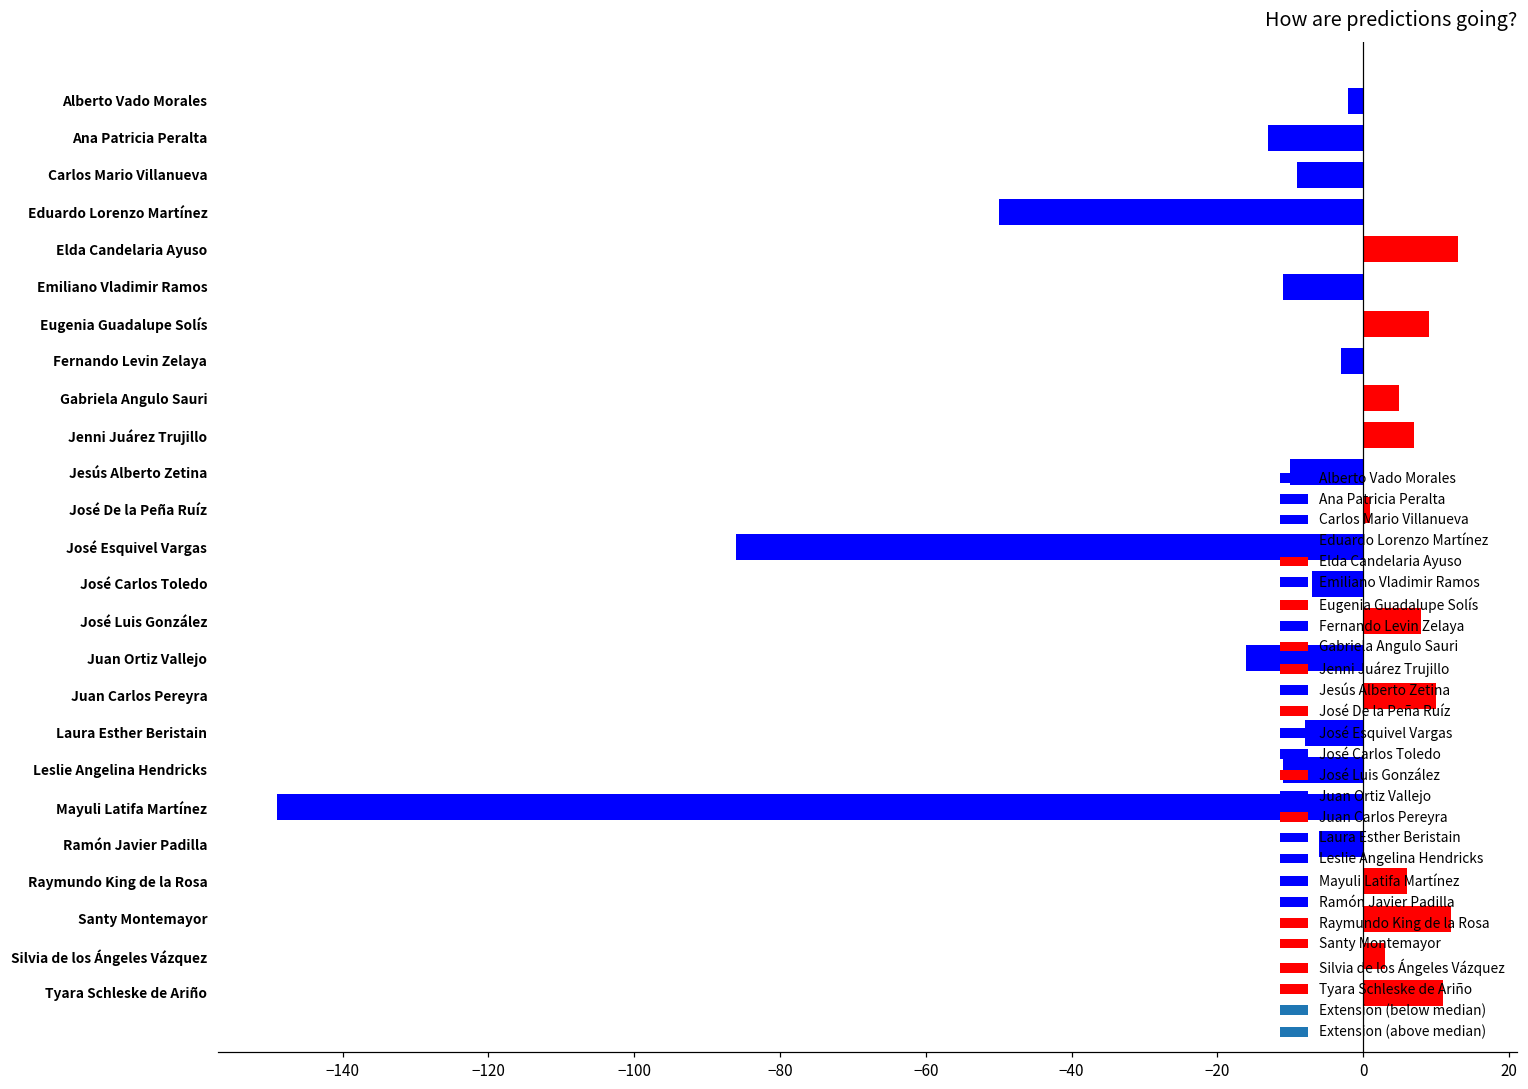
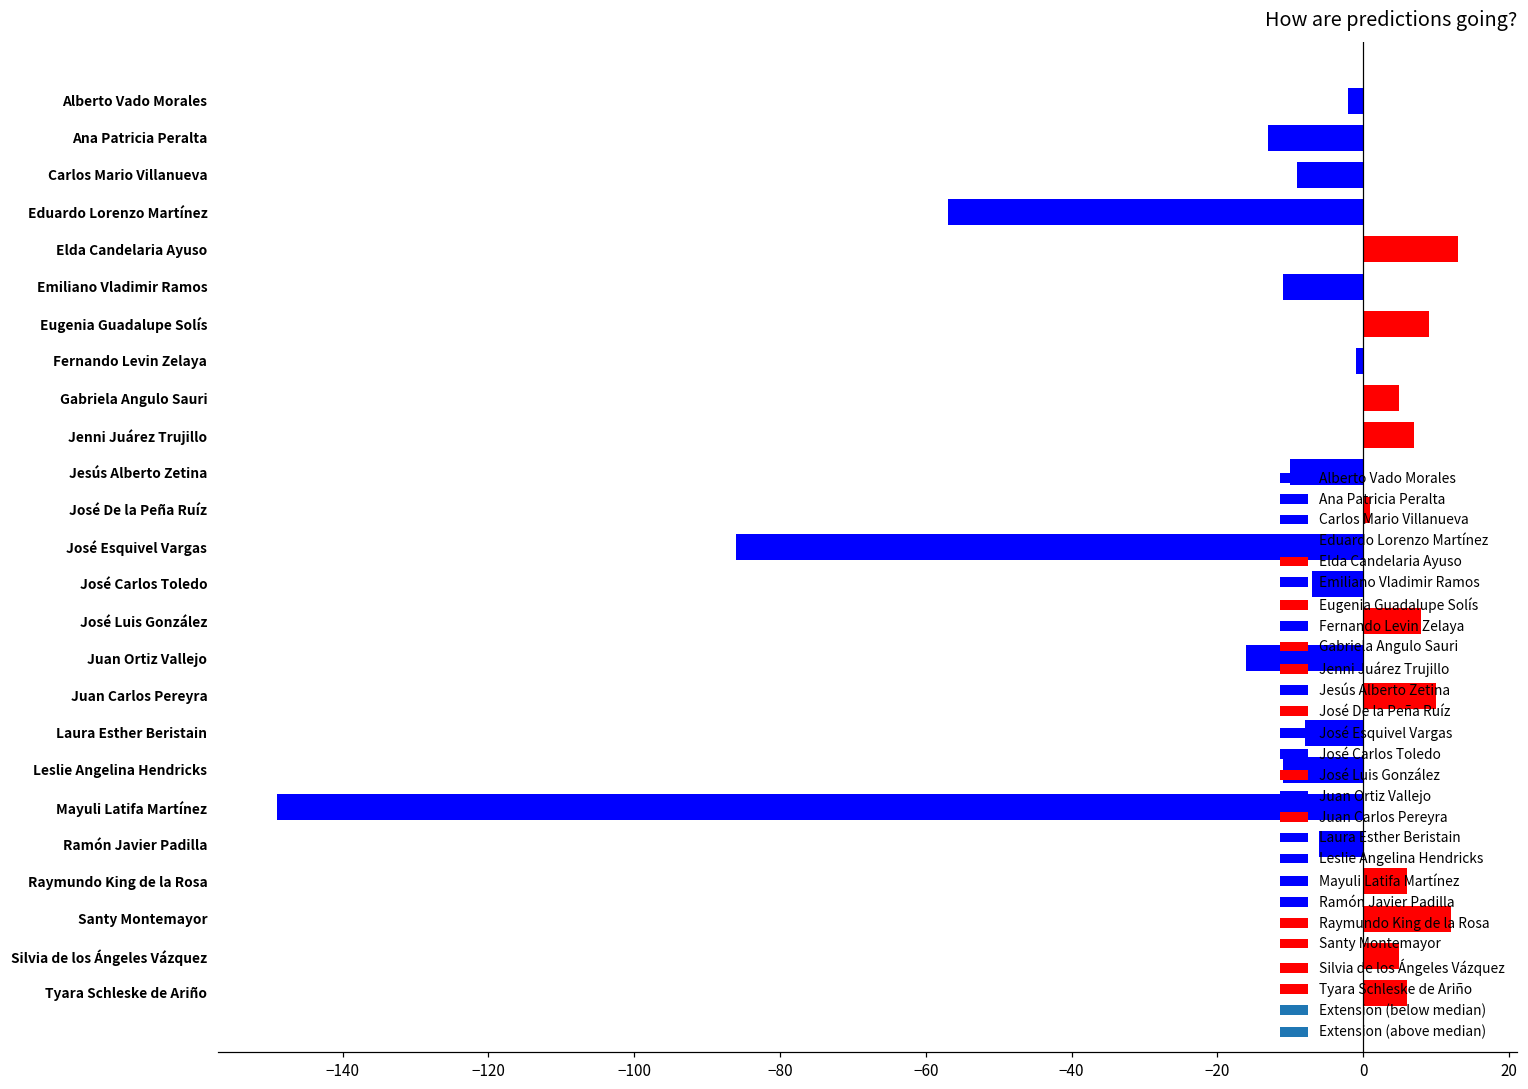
  {
    "Alberto Vado Morales": -2,
    "Ana Patricia Peralta": -13,
    "Carlos Mario Villanueva": -9,
-   "Eduardo Lorenzo Martínez": -50,
+   "Eduardo Lorenzo Martínez": -57,
    "Elda Candelaria Ayuso": 13,
    "Emiliano Vladimir Ramos": -11,
    "Eugenia Guadalupe Solís": 9,
-   "Fernando Levin Zelaya": -3,
+   "Fernando Levin Zelaya": -1,
    "Gabriela Angulo Sauri": 5,
    "Jenni Juárez Trujillo": 7,
    "Jesús Alberto Zetina": -10,
    "José De la Peña Ruíz": 1,
    "José Esquivel Vargas": -86,
    "José Carlos Toledo": -7,
    "José Luis González": 8,
    "Juan Ortiz Vallejo": -16,
    "Juan Carlos Pereyra": 10,
    "Laura Esther Beristain": -8,
    "Leslie Angelina Hendricks": -11,
    "Mayuli Latifa Martínez": -149,
    "Ramón Javier Padilla": -6,
    "Raymundo King de la Rosa": 6,
    "Santy Montemayor": 12,
-   "Silvia de los Ángeles Vázquez": 3,
-   "Tyara Schleske de Ariño": 11
+   "Silvia de los Ángeles Vázquez": 5,
+   "Tyara Schleske de Ariño": 6
  }
